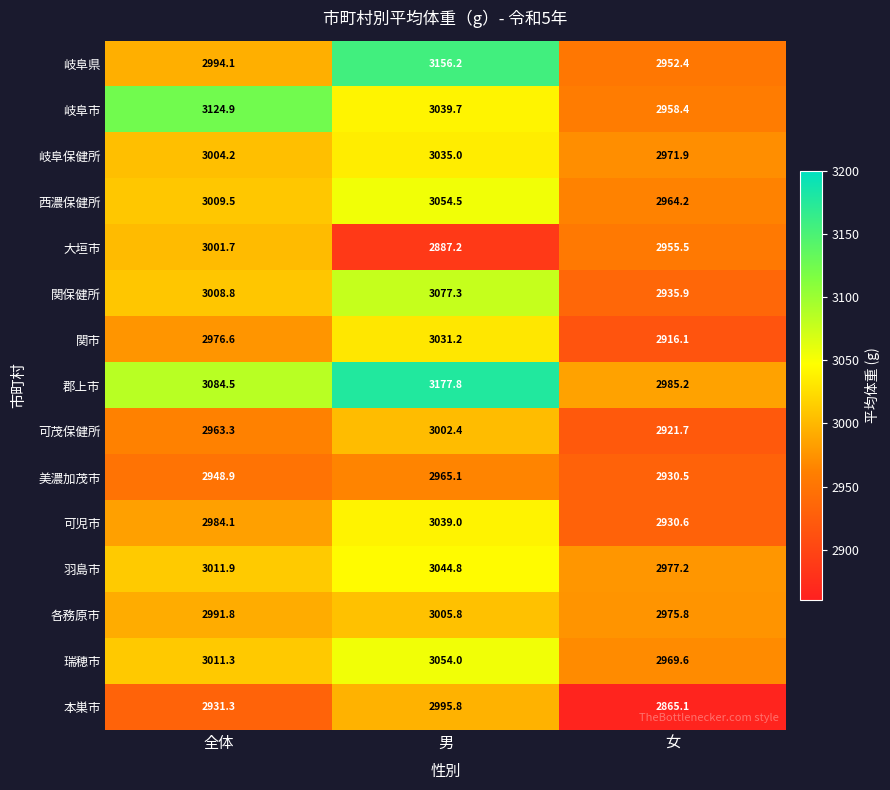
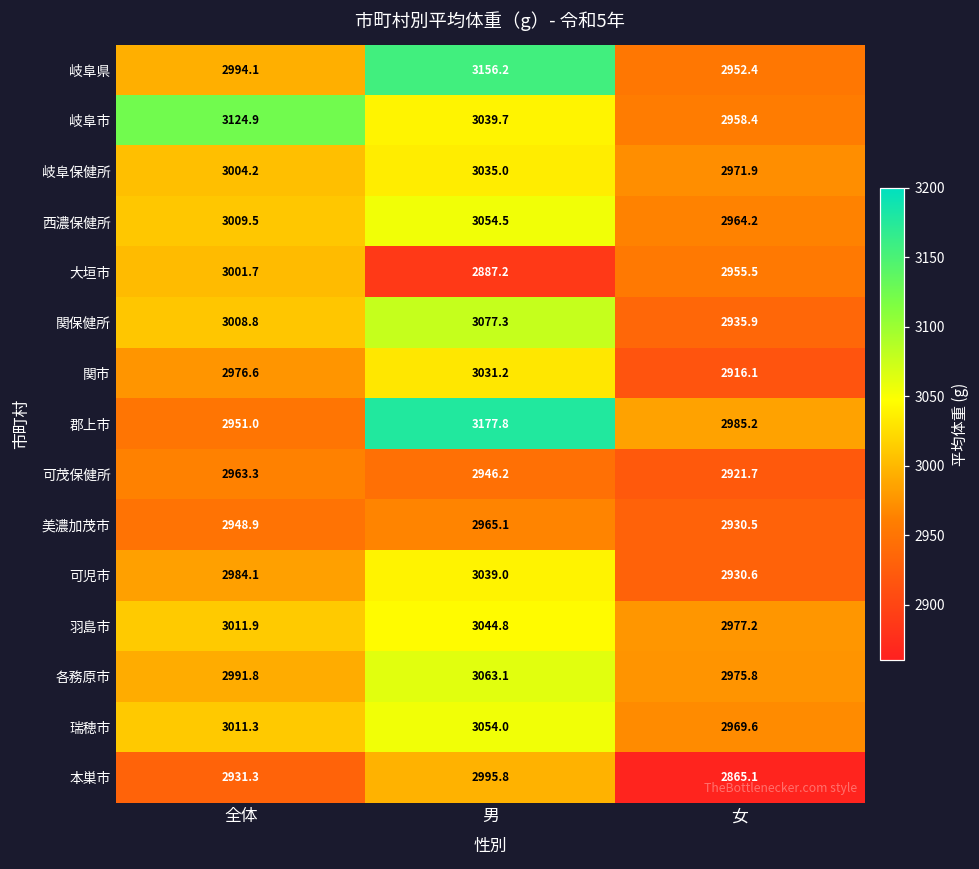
  {
    "岐阜県": {
      "全体": 2994.1,
      "男": 3156.2,
      "女": 2952.4
    },
    "岐阜市": {
      "全体": 3124.9,
      "男": 3039.7,
      "女": 2958.4
    },
    "岐阜保健所": {
      "全体": 3004.2,
      "男": 3035.0,
      "女": 2971.9
    },
    "西濃保健所": {
      "全体": 3009.5,
      "男": 3054.5,
      "女": 2964.2
    },
    "大垣市": {
      "全体": 3001.7,
      "男": 2887.2,
      "女": 2955.5
    },
    "関保健所": {
      "全体": 3008.8,
      "男": 3077.3,
      "女": 2935.9
    },
    "関市": {
      "全体": 2976.6,
      "男": 3031.2,
      "女": 2916.1
    },
    "郡上市": {
-     "全体": 3084.5,
+     "全体": 2951.0,
      "男": 3177.8,
      "女": 2985.2
    },
    "可茂保健所": {
      "全体": 2963.3,
-     "男": 3002.4,
+     "男": 2946.2,
      "女": 2921.7
    },
    "美濃加茂市": {
      "全体": 2948.9,
      "男": 2965.1,
      "女": 2930.5
    },
    "可児市": {
      "全体": 2984.1,
      "男": 3039.0,
      "女": 2930.6
    },
    "羽島市": {
      "全体": 3011.9,
      "男": 3044.8,
      "女": 2977.2
    },
    "各務原市": {
      "全体": 2991.8,
-     "男": 3005.8,
+     "男": 3063.1,
      "女": 2975.8
    },
    "瑞穂市": {
      "全体": 3011.3,
      "男": 3054.0,
      "女": 2969.6
    },
    "本巣市": {
      "全体": 2931.3,
      "男": 2995.8
    }
  }
